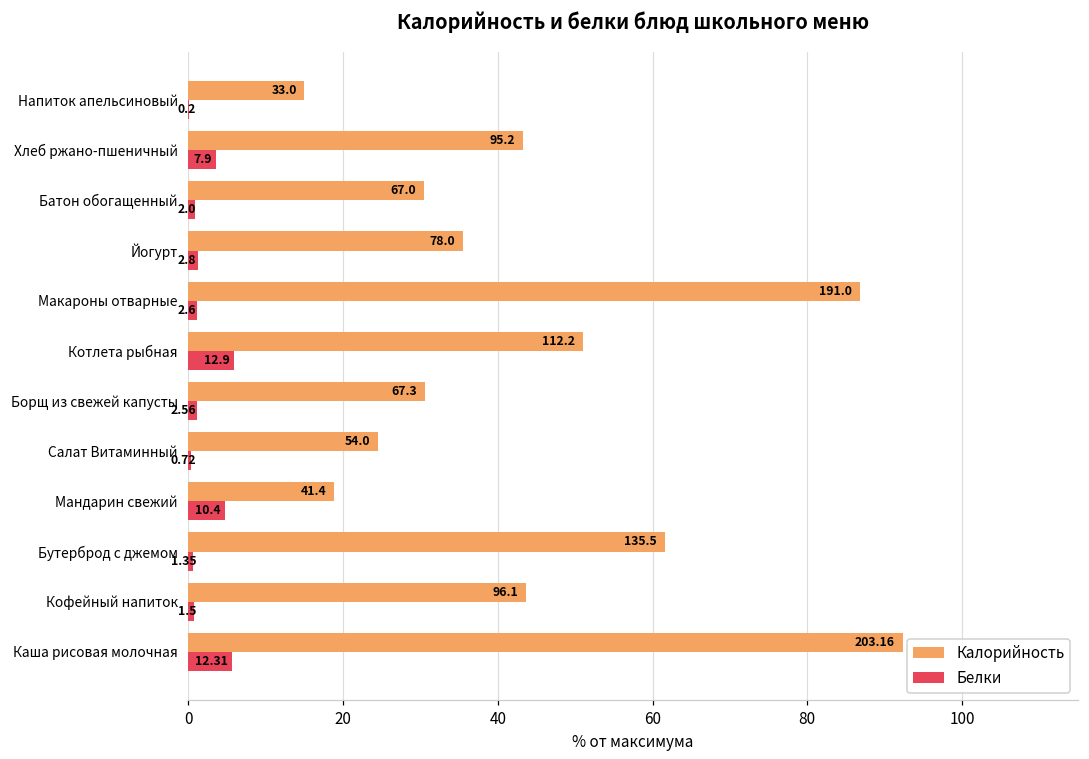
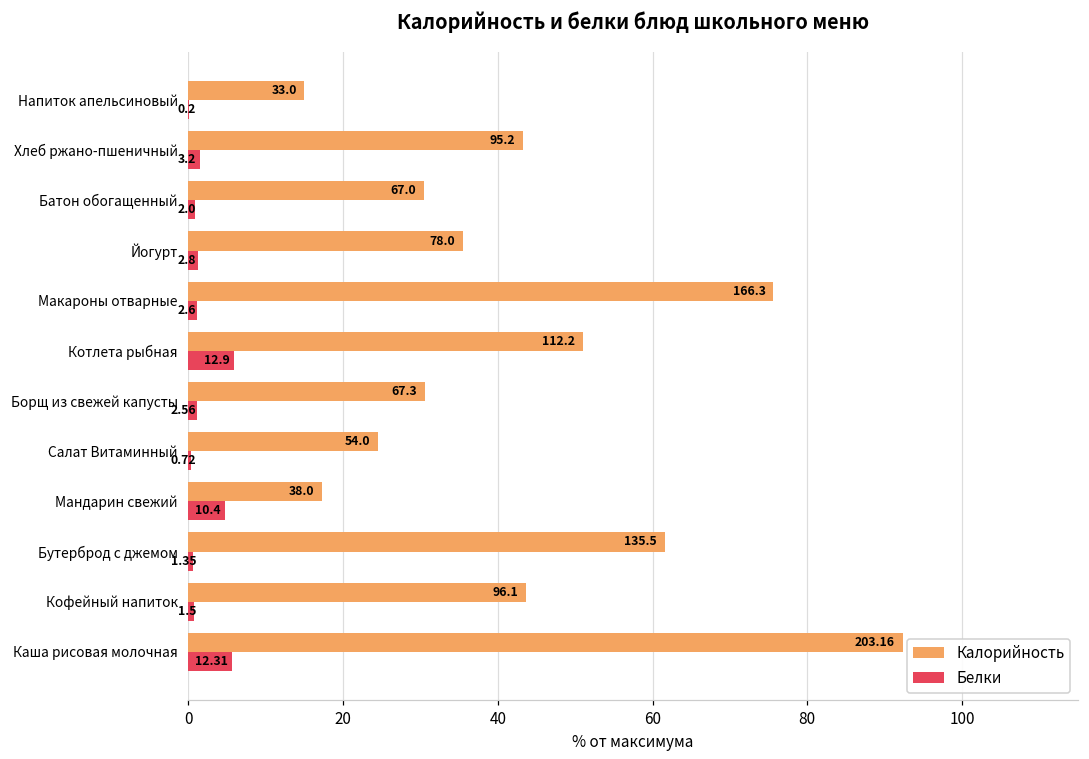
  {
    "Калорийность": {
-     "Макароны отварные": 191.0,
-     "Мандарин свежий": 41.4
+     "Макароны отварные": 166.3,
+     "Мандарин свежий": 38.0
    },
    "Белки": {
-     "Хлеб ржано-пшеничный": 7.9
+     "Хлеб ржано-пшеничный": 3.2
    }
  }
